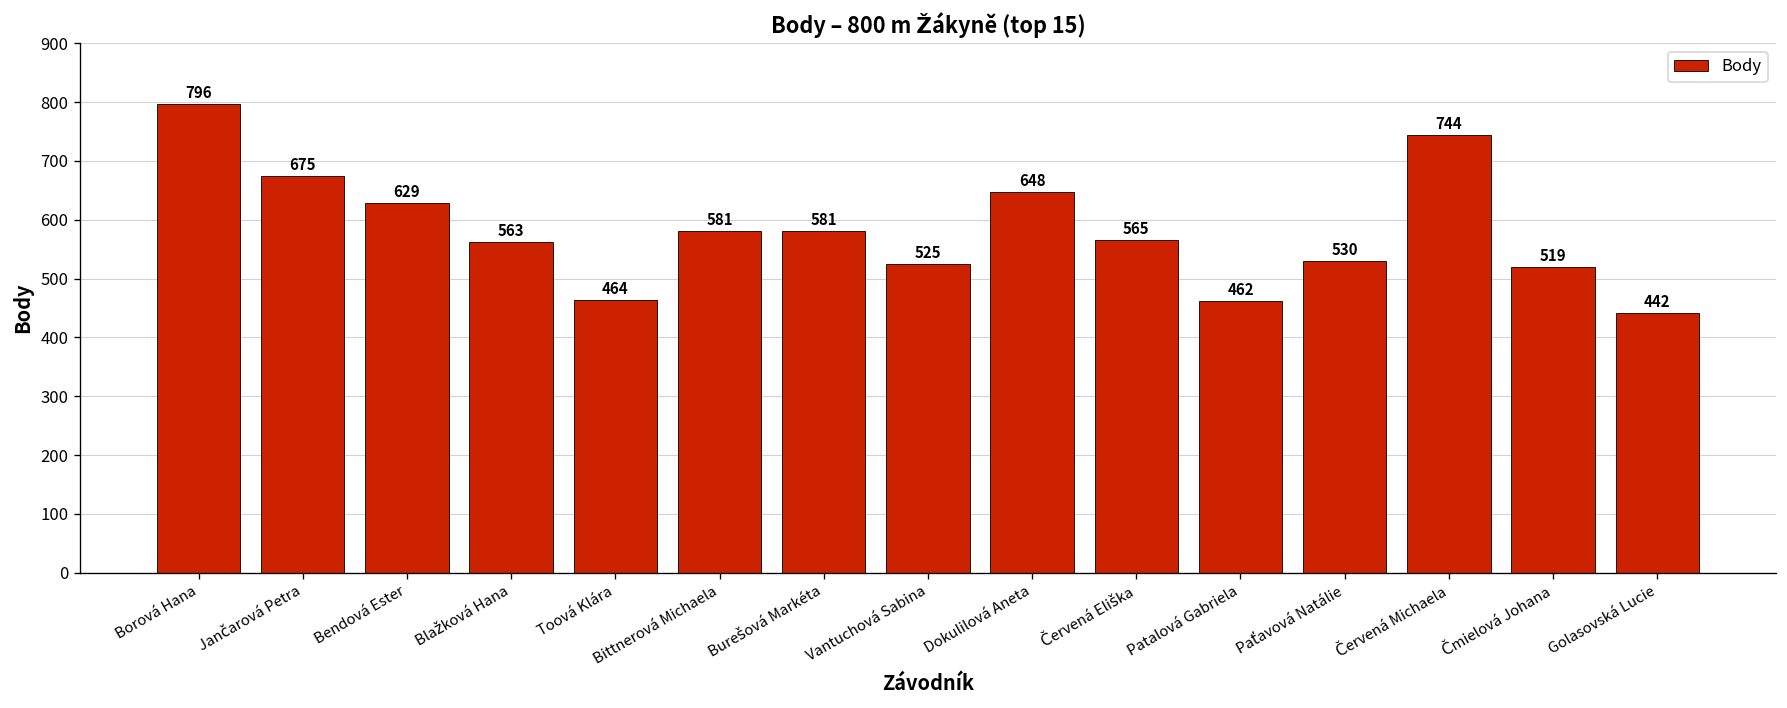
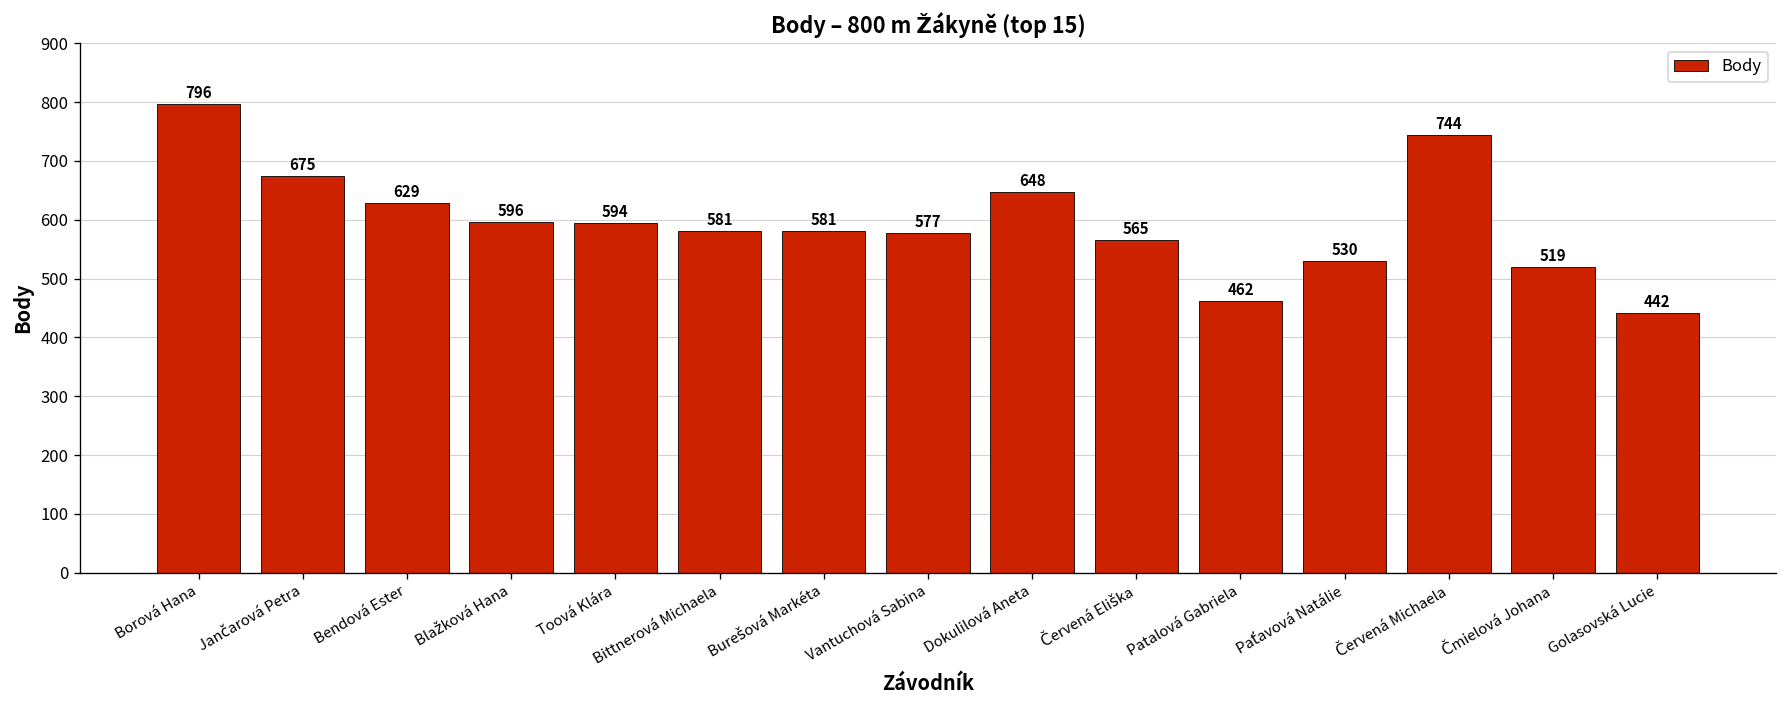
  {
    "Borová Hana": 796,
    "Jančarová Petra": 675,
    "Bendová Ester": 629,
-   "Blažková Hana": 563,
-   "Toová Klára": 464,
+   "Blažková Hana": 596,
+   "Toová Klára": 594,
    "Bittnerová Michaela": 581,
    "Burešová Markéta": 581,
-   "Vantuchová Sabina": 525,
+   "Vantuchová Sabina": 577,
    "Dokulilová Aneta": 648,
    "Červená Eliška": 565,
    "Patalová Gabriela": 462,
    "Paťavová Natálie": 530,
    "Červená Michaela": 744,
    "Čmielová Johana": 519,
    "Golasovská Lucie": 442
  }
